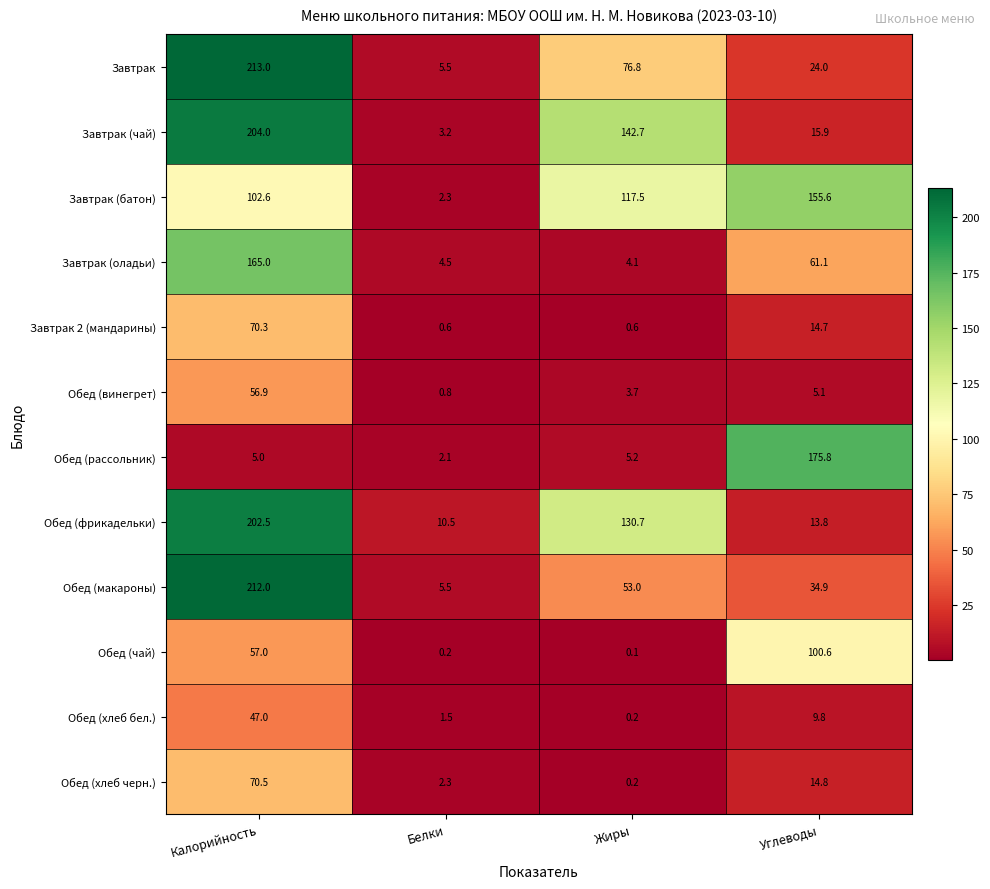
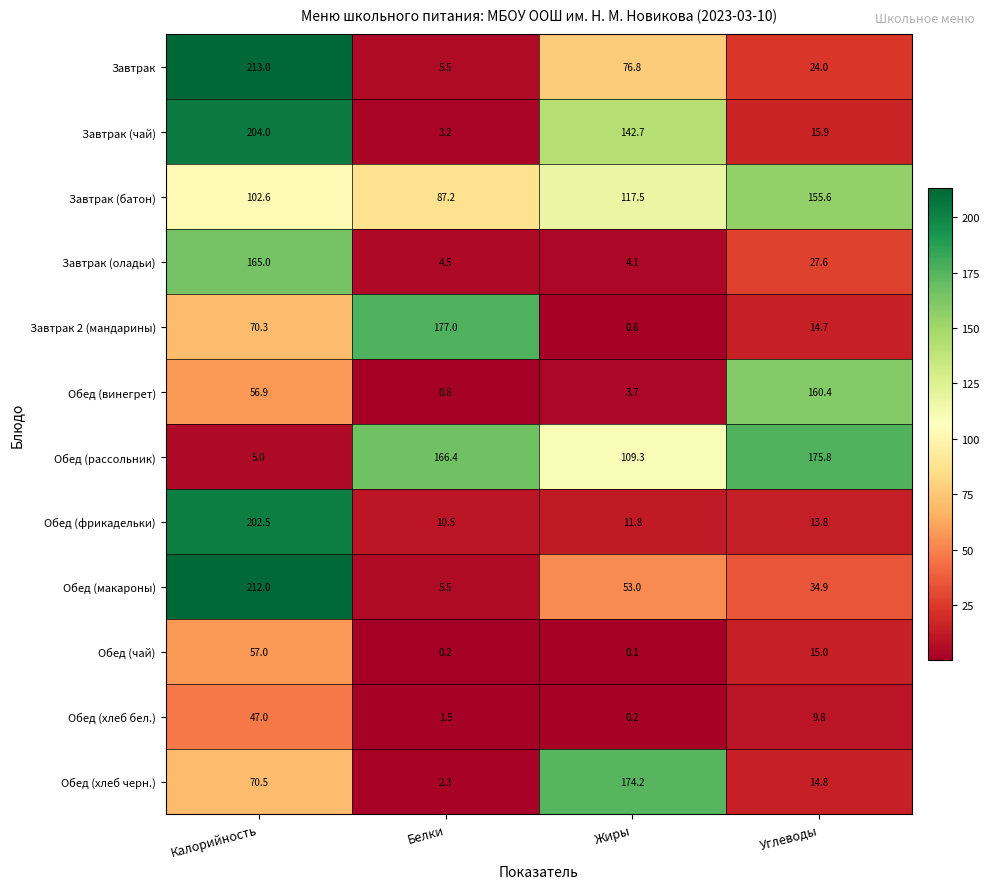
  {
    "Завтрак": {
      "Калорийность": 213.0,
      "Белки": 5.5,
      "Жиры": 76.8,
      "Углеводы": 24.0
    },
    "Завтрак (чай)": {
      "Калорийность": 204.0,
      "Белки": 3.2,
      "Жиры": 142.7,
      "Углеводы": 15.9
    },
    "Завтрак (батон)": {
      "Калорийность": 102.6,
-     "Белки": 2.3,
+     "Белки": 87.2,
      "Жиры": 117.5,
      "Углеводы": 155.6
    },
    "Завтрак (оладьи)": {
      "Калорийность": 165.0,
      "Белки": 4.5,
      "Жиры": 4.1,
-     "Углеводы": 61.1
+     "Углеводы": 27.6
    },
    "Завтрак 2 (мандарины)": {
      "Калорийность": 70.3,
-     "Белки": 0.6,
+     "Белки": 177.0,
      "Жиры": 0.6,
      "Углеводы": 14.7
    },
    "Обед (винегрет)": {
      "Калорийность": 56.9,
      "Белки": 0.8,
      "Жиры": 3.7,
-     "Углеводы": 5.1
+     "Углеводы": 160.4
    },
    "Обед (рассольник)": {
      "Калорийность": 5.0,
-     "Белки": 2.1,
-     "Жиры": 5.2,
+     "Белки": 166.4,
+     "Жиры": 109.3,
      "Углеводы": 175.8
    },
    "Обед (фрикадельки)": {
      "Калорийность": 202.5,
      "Белки": 10.5,
-     "Жиры": 130.7,
+     "Жиры": 11.8,
      "Углеводы": 13.8
    },
    "Обед (макароны)": {
      "Калорийность": 212.0,
      "Белки": 5.5,
      "Жиры": 53.0,
      "Углеводы": 34.9
    },
    "Обед (чай)": {
      "Калорийность": 57.0,
      "Белки": 0.2,
      "Жиры": 0.1,
-     "Углеводы": 100.6
+     "Углеводы": 15.0
    },
    "Обед (хлеб бел.)": {
      "Калорийность": 47.0,
      "Белки": 1.5,
      "Жиры": 0.2,
      "Углеводы": 9.8
    },
    "Обед (хлеб черн.)": {
      "Калорийность": 70.5,
      "Белки": 2.3,
-     "Жиры": 0.2,
+     "Жиры": 174.2,
      "Углеводы": 14.8
    }
  }
